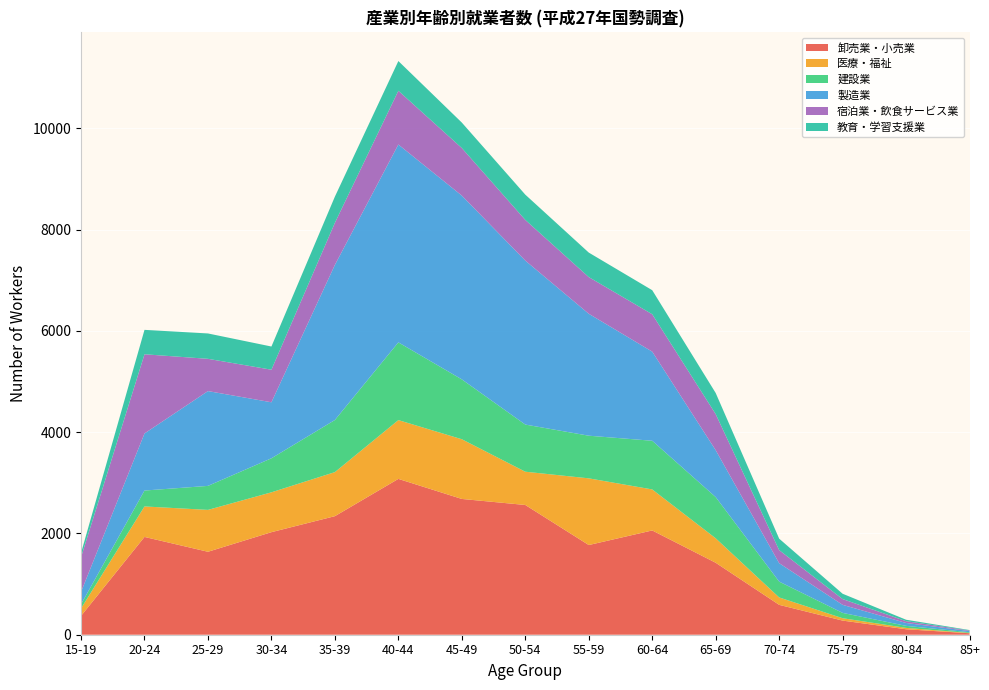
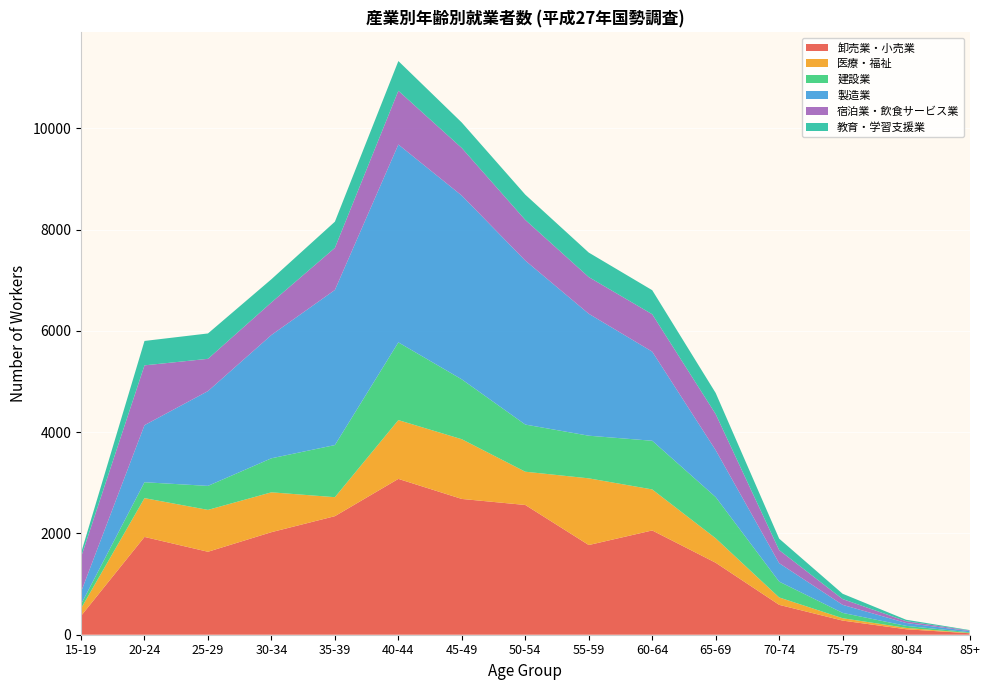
  {
    "卸売業・小売業": {
      "15-19": 400,
      "20-24": 1900,
      "25-29": 1600,
      "30-34": 2000,
      "35-39": 2300,
      "40-44": 3100,
      "45-49": 2700,
      "50-54": 2600,
      "55-59": 1800,
      "60-64": 2100,
      "65-69": 1400,
      "70-74": 600
    },
    "医療・福祉": {
      "15-19": 100,
-     "20-24": 600,
+     "20-24": 800,
      "25-29": 800,
      "30-34": 800,
-     "35-39": 900,
+     "35-39": 400,
      "40-44": 1200,
      "45-49": 1200,
      "50-54": 700,
      "55-59": 1300,
      "60-64": 800,
      "65-69": 500,
      "70-74": 100
    },
    "製造業": {
      "15-19": 200,
      "20-24": 1100,
      "25-29": 1900,
-     "30-34": 1100,
+     "30-34": 2400,
      "35-39": 3100,
      "40-44": 3900,
      "45-49": 3600,
      "50-54": 3200,
      "55-59": 2400,
      "60-64": 1800,
      "65-69": 900,
      "70-74": 400,
      "75-79": 200
    },
    "宿泊業・飲食サービス業": {
      "15-19": 700,
-     "20-24": 1600,
+     "20-24": 1200,
      "25-29": 600,
      "30-34": 600,
      "35-39": 800,
      "40-44": 1100,
      "45-49": 900,
      "50-54": 800,
      "55-59": 700,
      "60-64": 700,
      "65-69": 700,
      "70-74": 300,
      "75-79": 100
    }
  }
